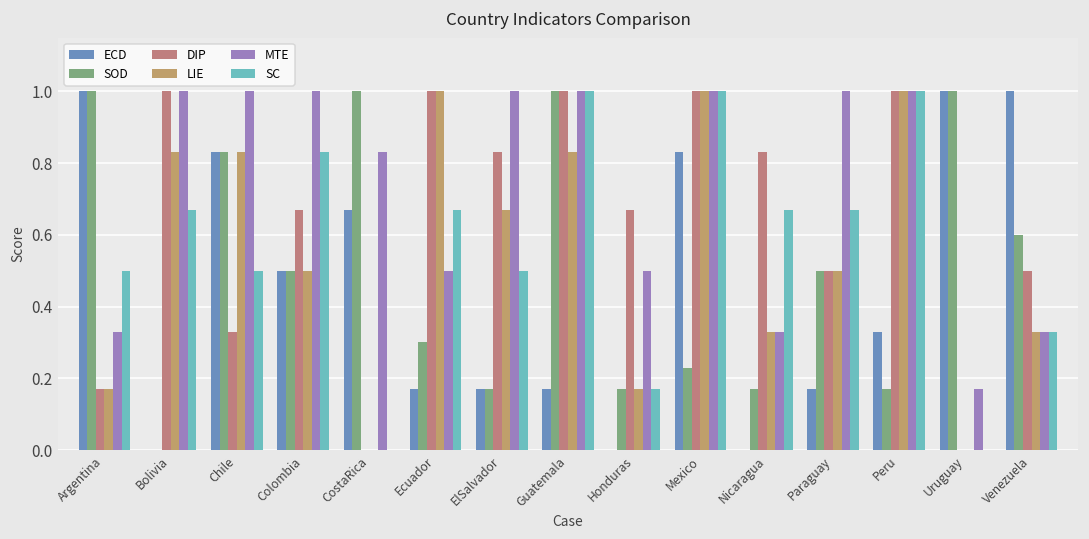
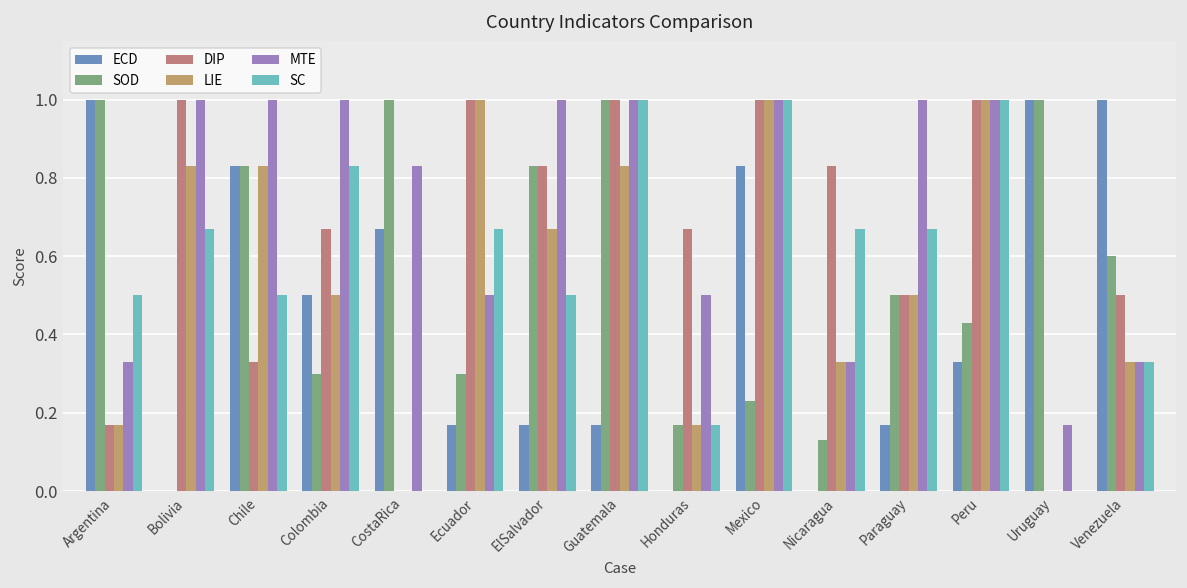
  {
    "SOD": {
      "Argentina": 1.00,
      "Bolivia": 0.00,
      "Chile": 0.83,
-     "Colombia": 0.5,
+     "Colombia": 0.3,
      "CostaRica": 1.00,
      "Ecuador": 0.30,
-     "ElSalvador": 0.17,
+     "ElSalvador": 0.83,
      "Guatemala": 1.00,
      "Honduras": 0.17,
      "Mexico": 0.23,
-     "Nicaragua": 0.17,
+     "Nicaragua": 0.13,
      "Paraguay": 0.50,
-     "Peru": 0.17,
+     "Peru": 0.43,
      "Uruguay": 1.00,
      "Venezuela": 0.60
    }
  }
